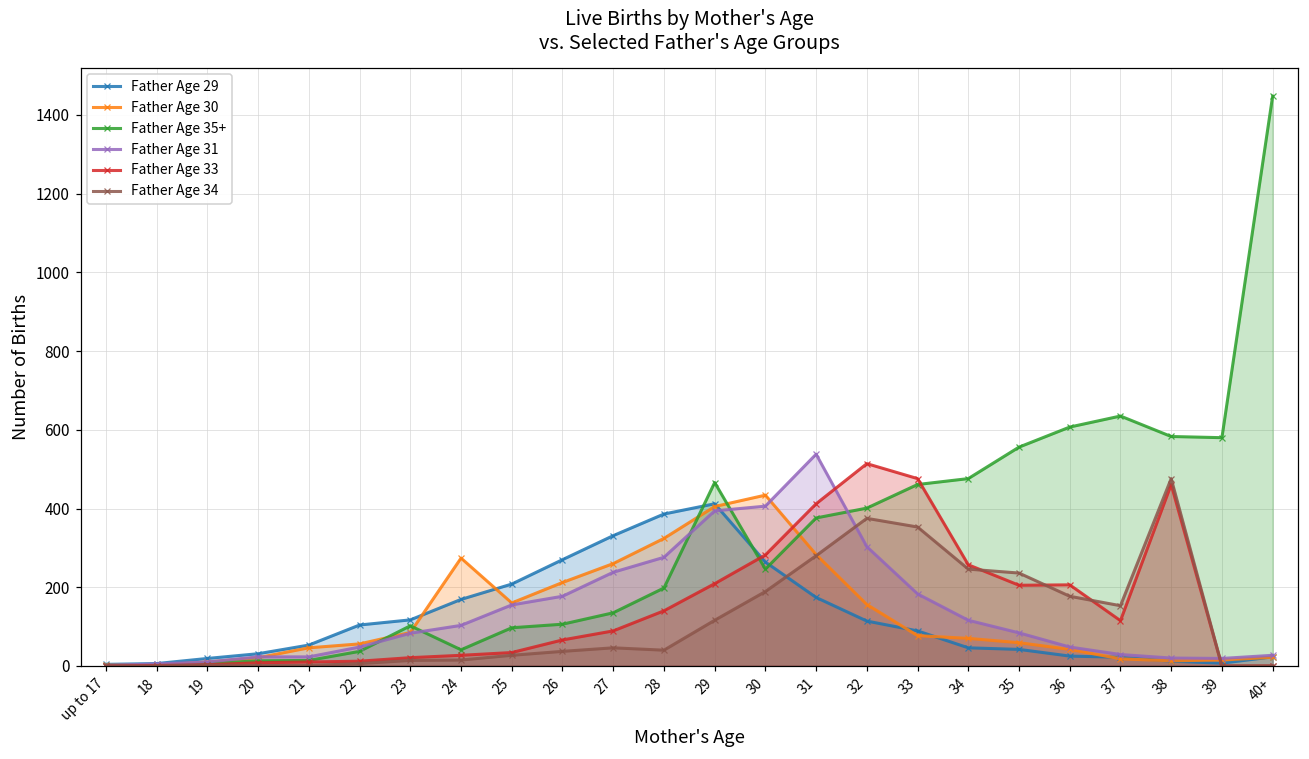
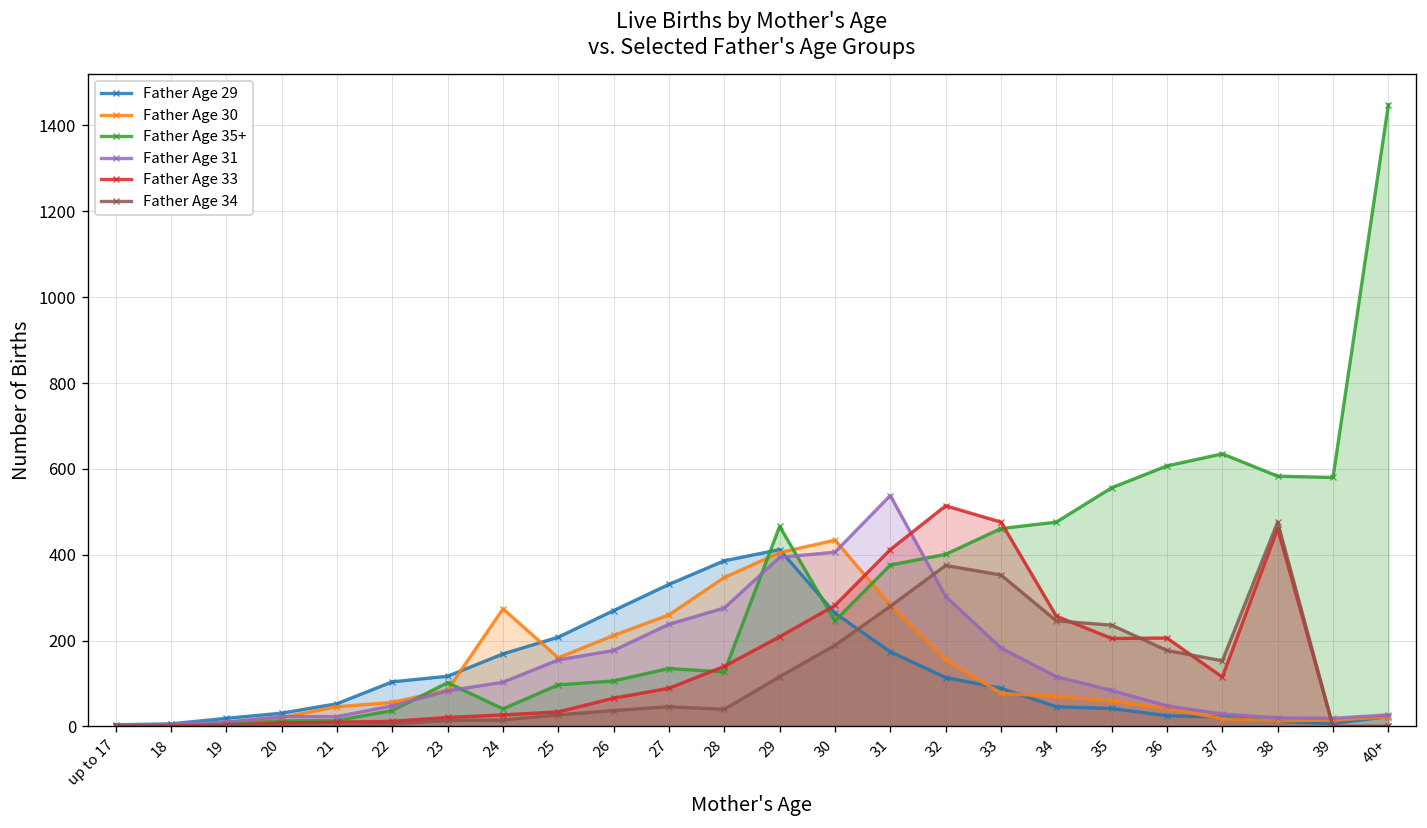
  {
    "Father Age 29": {
      "19": 20,
      "20": 30,
      "22": 100,
      "23": 120,
      "24": 170,
      "25": 210,
      "26": 270,
      "27": 330,
      "28": 390,
      "30": 260,
      "31": 170,
      "32": 110,
      "33": 90,
      "34": 50,
      "35": 40,
      "36": 30
    },
    "Father Age 30": {
      "22": 60,
      "24": 270,
      "26": 210,
      "27": 260,
-     "28": 320,
+     "28": 350,
      "30": 430,
      "32": 160,
      "33": 80,
      "34": 70,
      "35": 60
    },
    "Father Age 35+": {
      "22": 40,
      "23": 100,
      "24": 40,
      "25": 100,
      "26": 110,
      "27": 140,
-     "28": 200,
+     "28": 130,
      "29": 470,
      "30": 250,
      "31": 380,
      "32": 400,
      "33": 460,
      "34": 480,
      "35": 560,
      "36": 610,
      "37": 640,
      "38": 580,
      "39": 580,
      "40+": 1450
    },
    "Father Age 31": {
      "21": 20,
      "22": 50,
      "24": 100,
      "26": 180,
      "27": 240,
      "28": 280,
      "29": 390,
      "30": 410,
      "31": 540,
      "32": 300,
      "33": 180,
      "34": 120,
      "35": 80
    },
    "Father Age 33": {
      "24": 30,
      "26": 70,
      "27": 90,
      "28": 140,
      "29": 210,
      "30": 280,
      "31": 410,
      "32": 510,
      "33": 480,
      "34": 260,
      "35": 210,
      "36": 210,
      "37": 120,
      "38": 460
    },
    "Father Age 34": {
      "21": 0,
      "24": 20,
      "26": 40,
      "27": 50,
      "28": 40,
      "29": 120,
      "30": 190,
      "32": 380,
      "33": 350,
      "34": 250,
      "35": 240,
      "36": 180,
      "37": 150,
      "38": 480
    }
  }
